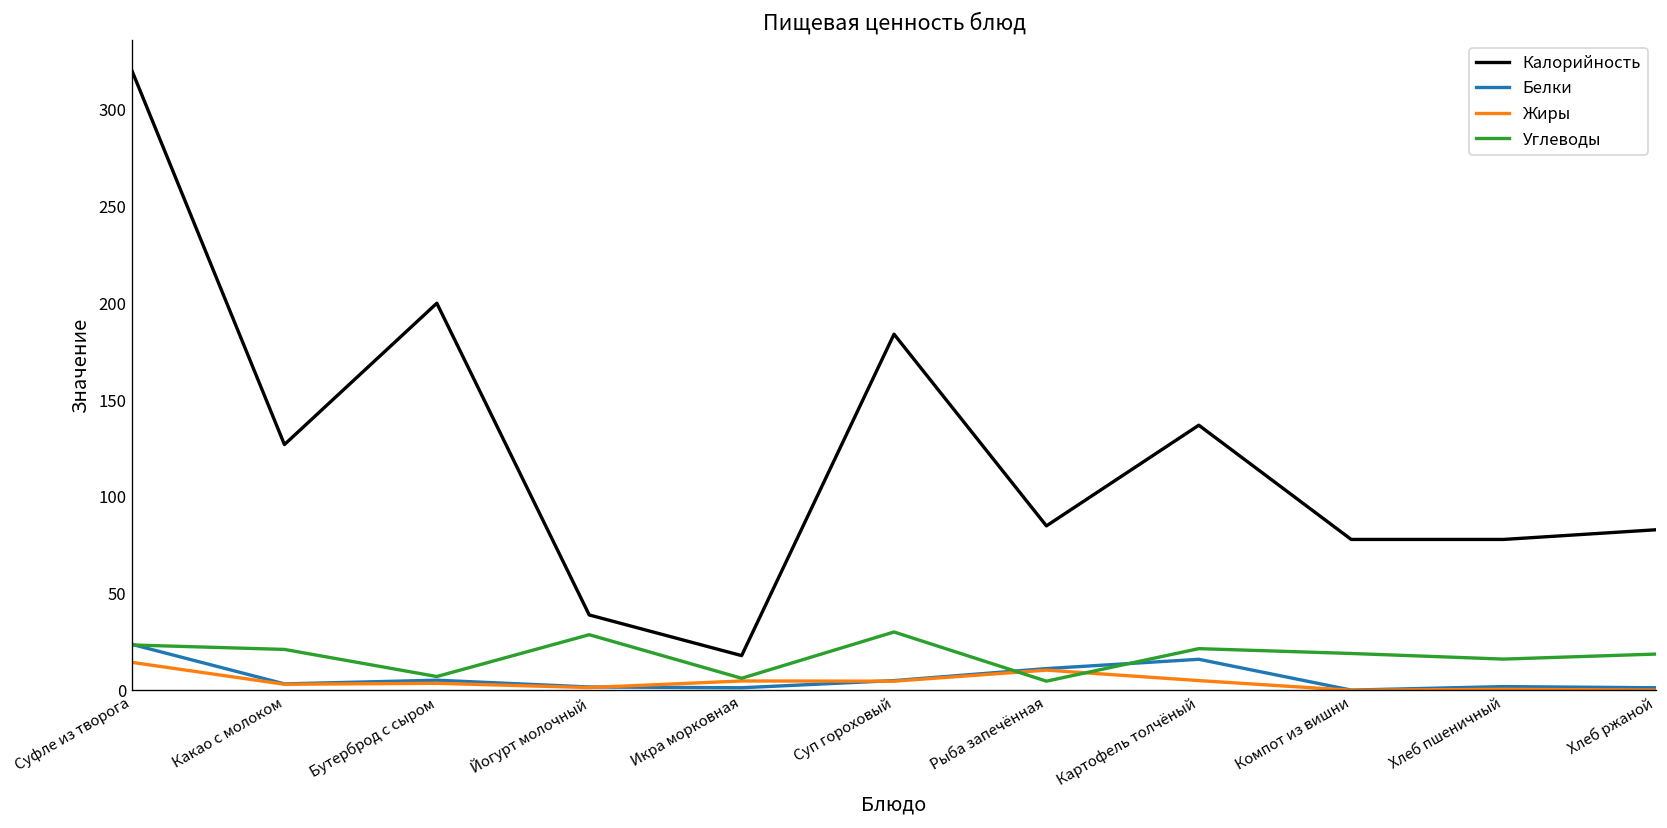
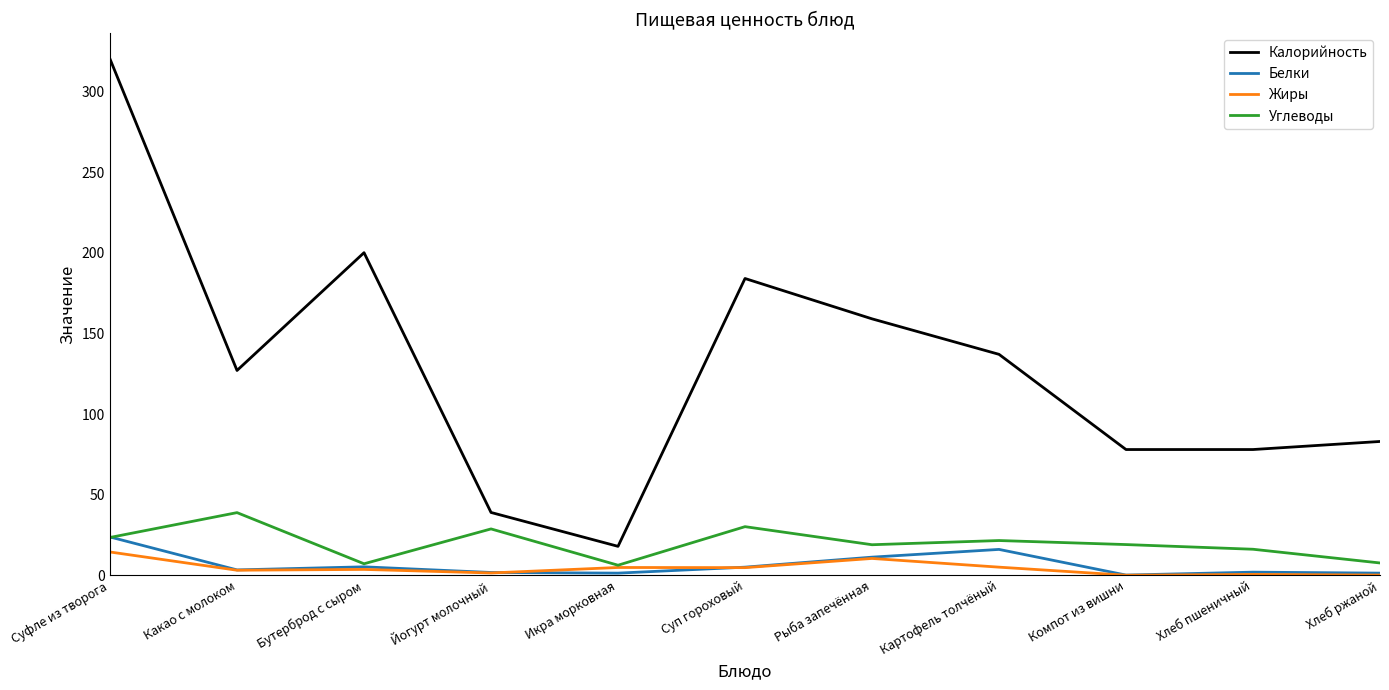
  {
    "Калорийность": {
      "Суфле из творога": 320,
      "Какао с молоком": 127,
      "Бутерброд с сыром": 200,
      "Йогурт молочный": 39,
      "Икра морковная": 18,
      "Суп гороховый": 184,
-     "Рыба запечённая": 85,
+     "Рыба запечённая": 159,
      "Картофель толчёный": 137,
      "Компот из вишни": 78,
      "Хлеб пшеничный": 78,
      "Хлеб ржаной": 83
    },
    "Белки": {
      "Бутерброд с сыром": 5,
      "Икра морковная": 1,
      "Картофель толчёный": 16
    },
    "Жиры": {
      "Суфле из творога": 15,
      "Бутерброд с сыром": 4,
      "Картофель толчёный": 5
    },
    "Углеводы": {
-     "Какао с молоком": 21,
+     "Какао с молоком": 39,
      "Бутерброд с сыром": 7,
      "Йогурт молочный": 29,
      "Суп гороховый": 30,
-     "Рыба запечённая": 5,
+     "Рыба запечённая": 19,
      "Картофель толчёный": 22,
      "Компот из вишни": 19,
      "Хлеб пшеничный": 16,
-     "Хлеб ржаной": 19
+     "Хлеб ржаной": 8
    }
  }
